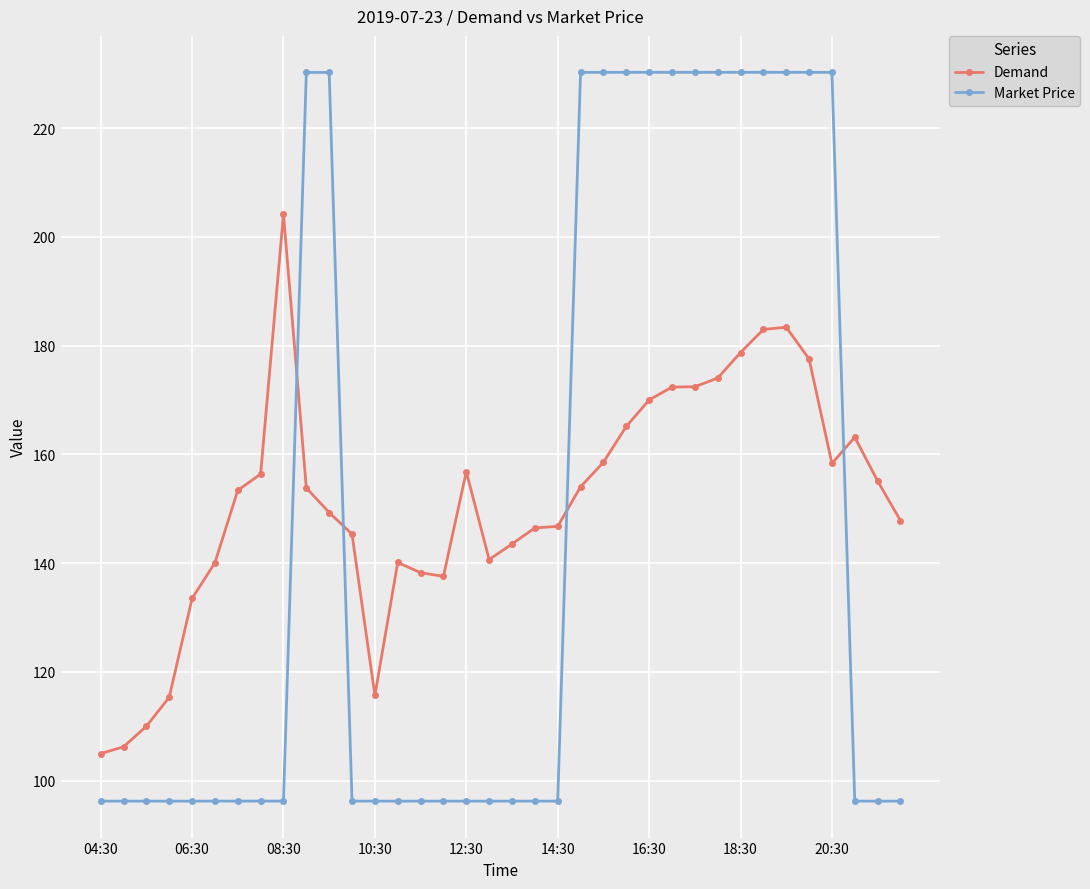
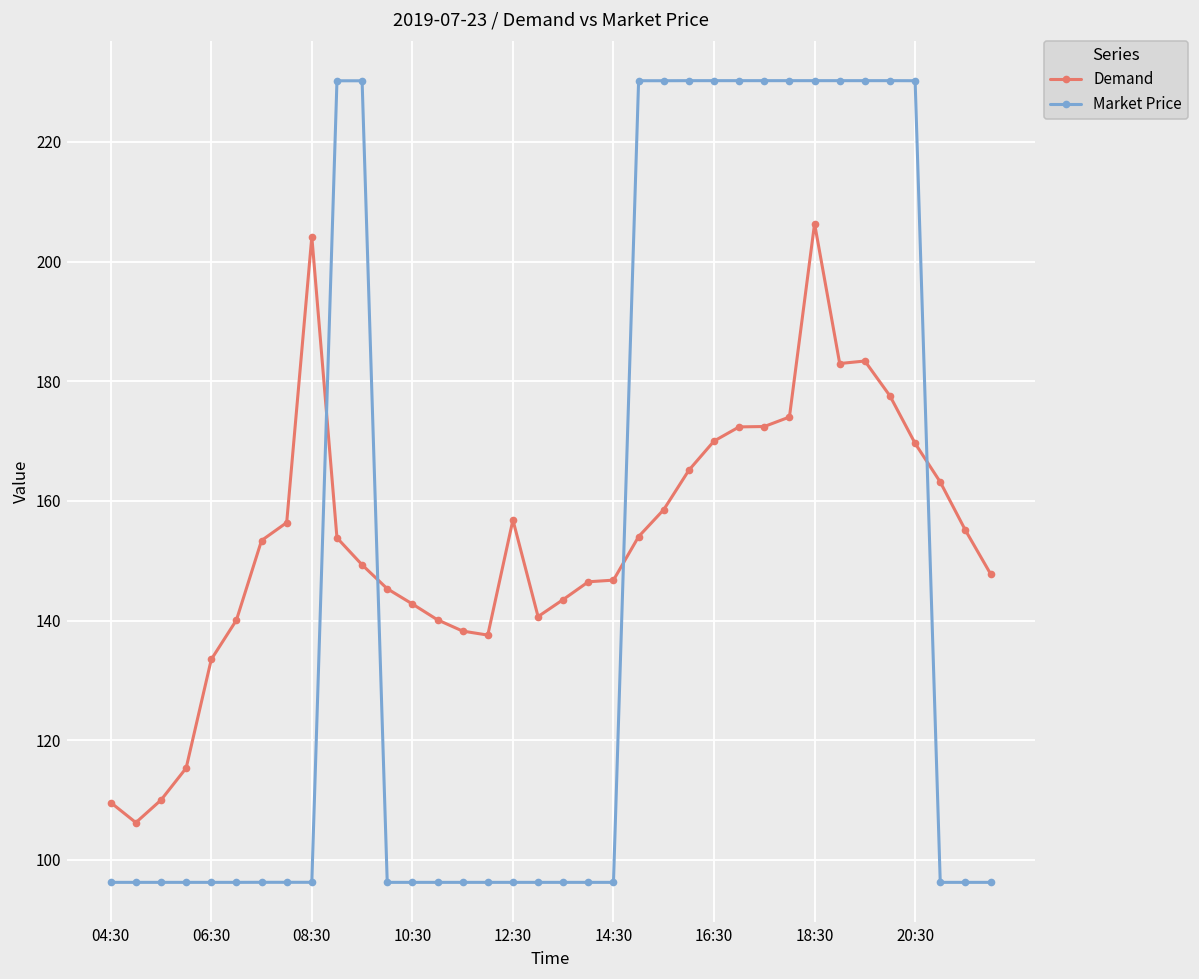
  {
    "Demand": {
-     "04:30": 105,
+     "04:30": 110,
      "06:30": 133,
      "08:30": 204,
-     "10:30": 116,
+     "10:30": 143,
      "12:30": 157,
      "14:30": 147,
      "16:30": 170,
-     "18:30": 179,
-     "20:30": 158
+     "18:30": 206,
+     "20:30": 170
    },
    "Market Price": {
      "04:30": 96,
      "06:30": 96,
      "08:30": 96,
      "10:30": 96,
      "12:30": 96,
      "14:30": 96,
      "16:30": 230,
      "18:30": 230,
      "20:30": 230
    }
  }
